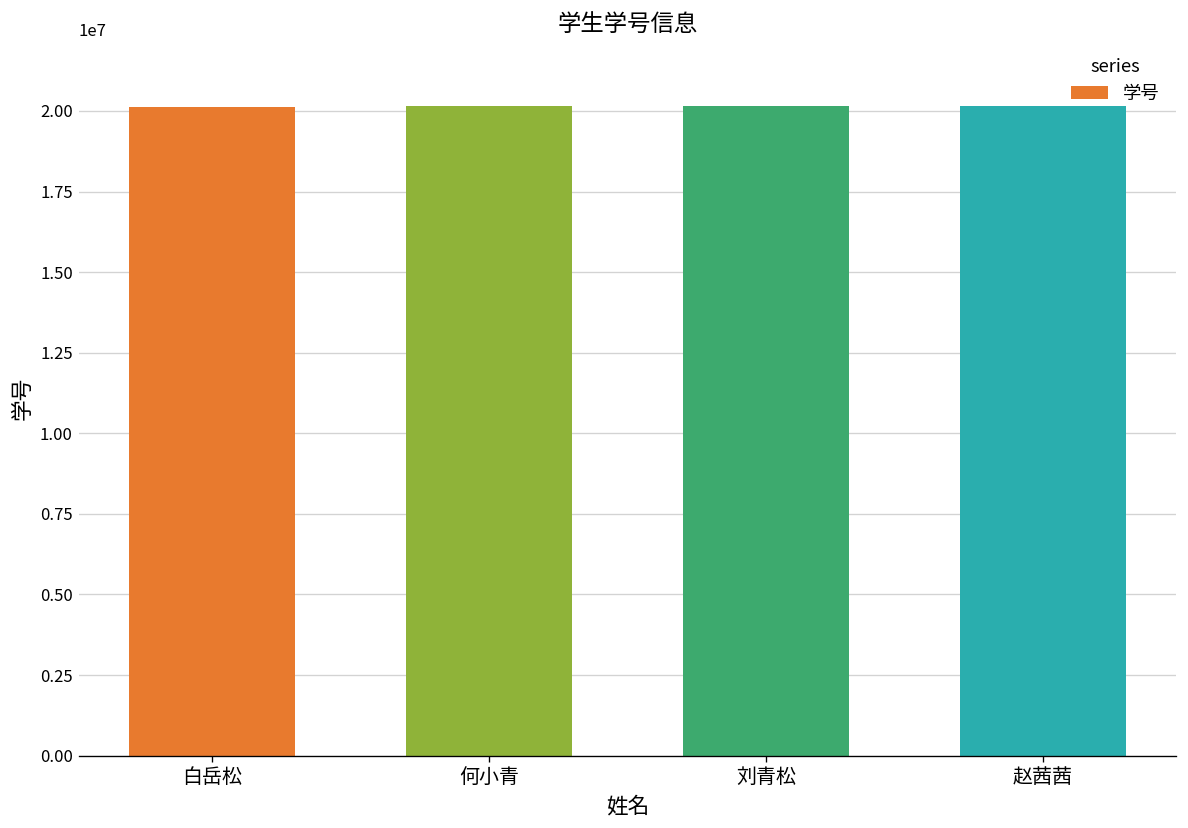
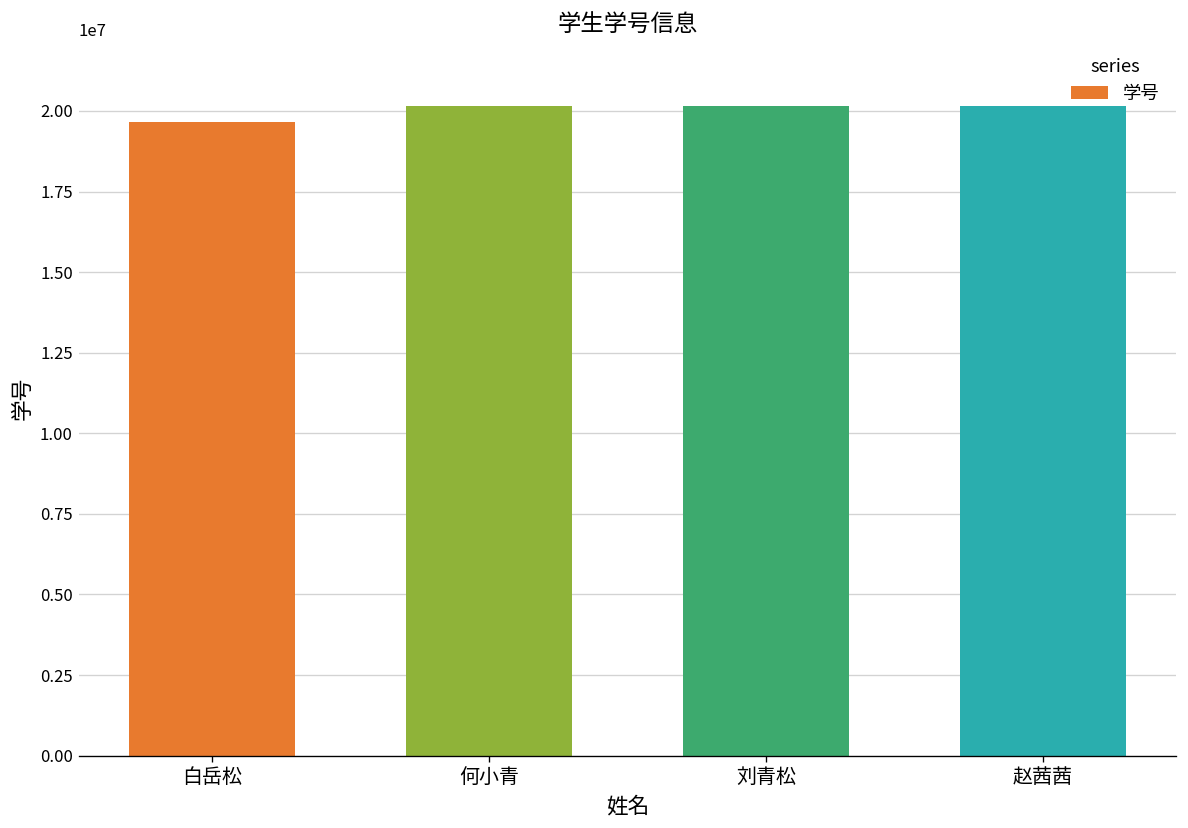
  {
-   "白岳松": 20100000,
+   "白岳松": 19700000,
    "何小青": 20100000,
    "刘青松": 20200000,
    "赵茜茜": 20100000
  }
